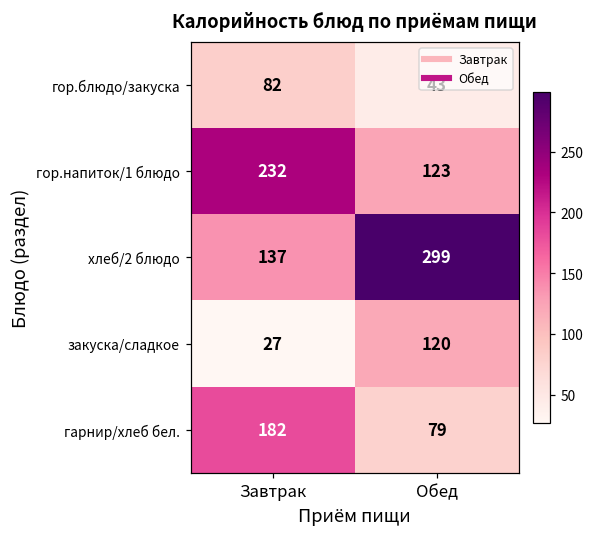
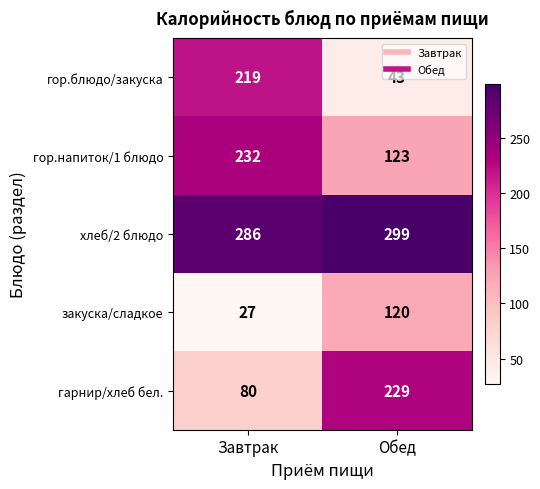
  {
    "гор.блюдо/закуска": {
-     "Завтрак": 82
+     "Завтрак": 219
    },
    "гор.напиток/1 блюдо": {
      "Завтрак": 232,
      "Обед": 123
    },
    "хлеб/2 блюдо": {
-     "Завтрак": 137,
+     "Завтрак": 286,
      "Обед": 299
    },
    "закуска/сладкое": {
      "Завтрак": 27,
      "Обед": 120
    },
    "гарнир/хлеб бел.": {
-     "Завтрак": 182,
-     "Обед": 79
+     "Завтрак": 80,
+     "Обед": 229
    }
  }
